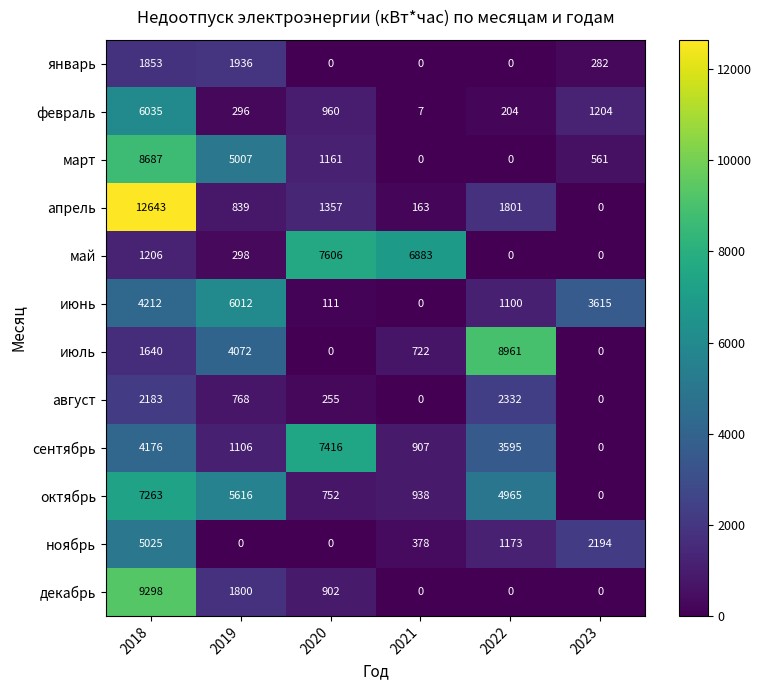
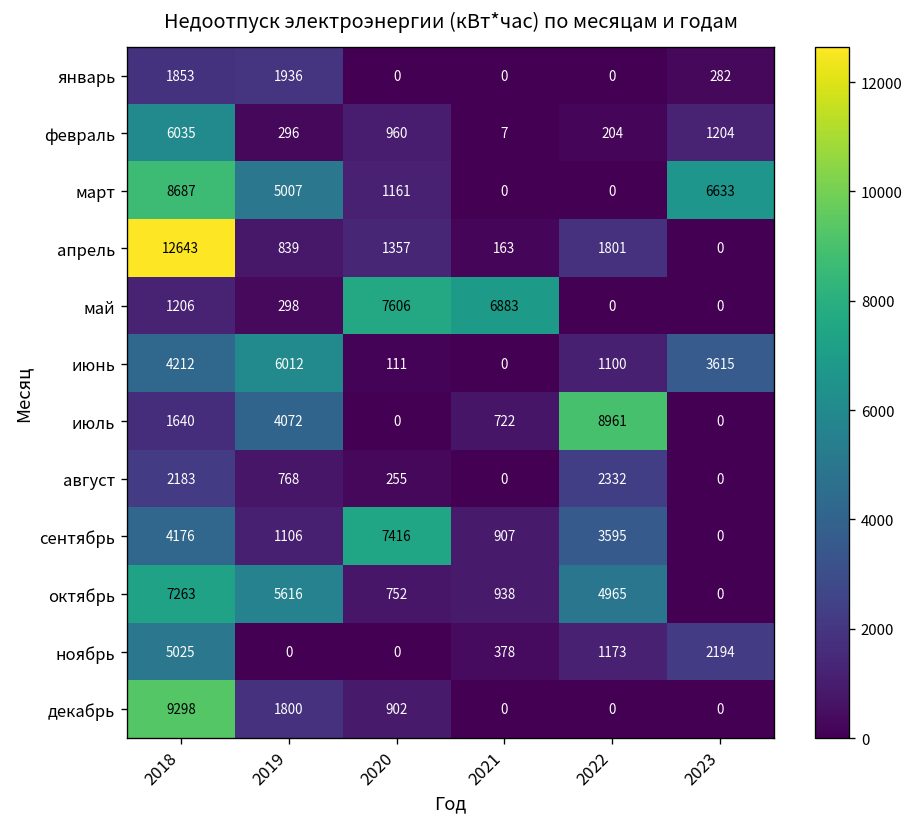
  {
    "январь": {
      "2018": 1853,
      "2019": 1936,
      "2020": 0,
      "2021": 0,
      "2022": 0,
      "2023": 282
    },
    "февраль": {
      "2018": 6035,
      "2019": 296,
      "2020": 960,
      "2021": 7,
      "2022": 204,
      "2023": 1204
    },
    "март": {
      "2018": 8687,
      "2019": 5007,
      "2020": 1161,
      "2021": 0,
      "2022": 0,
-     "2023": 561
+     "2023": 6633
    },
    "апрель": {
      "2018": 12643,
      "2019": 839,
      "2020": 1357,
      "2021": 163,
      "2022": 1801,
      "2023": 0
    },
    "май": {
      "2018": 1206,
      "2019": 298,
      "2020": 7606,
      "2021": 6883,
      "2022": 0,
      "2023": 0
    },
    "июнь": {
      "2018": 4212,
      "2019": 6012,
      "2020": 111,
      "2021": 0,
      "2022": 1100,
      "2023": 3615
    },
    "июль": {
      "2018": 1640,
      "2019": 4072,
      "2020": 0,
      "2021": 722,
      "2022": 8961,
      "2023": 0
    },
    "август": {
      "2018": 2183,
      "2019": 768,
      "2020": 255,
      "2021": 0,
      "2022": 2332,
      "2023": 0
    },
    "сентябрь": {
      "2018": 4176,
      "2019": 1106,
      "2020": 7416,
      "2021": 907,
      "2022": 3595,
      "2023": 0
    },
    "октябрь": {
      "2018": 7263,
      "2019": 5616,
      "2020": 752,
      "2021": 938,
      "2022": 4965,
      "2023": 0
    },
    "ноябрь": {
      "2018": 5025,
      "2019": 0,
      "2020": 0,
      "2021": 378,
      "2022": 1173,
      "2023": 2194
    },
    "декабрь": {
      "2018": 9298,
      "2019": 1800,
      "2020": 902,
      "2021": 0,
      "2022": 0,
      "2023": 0
    }
  }
